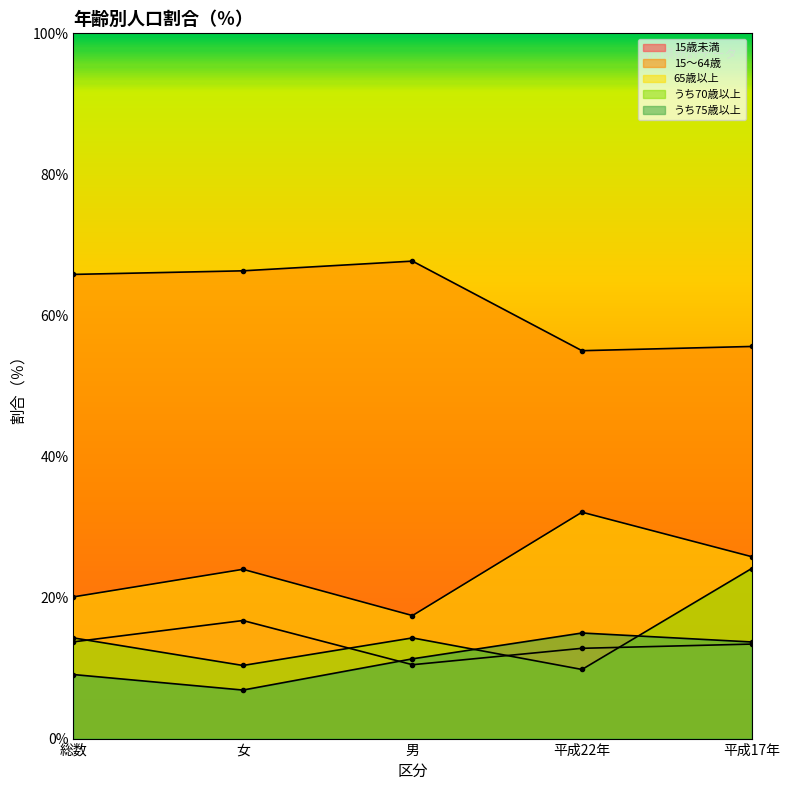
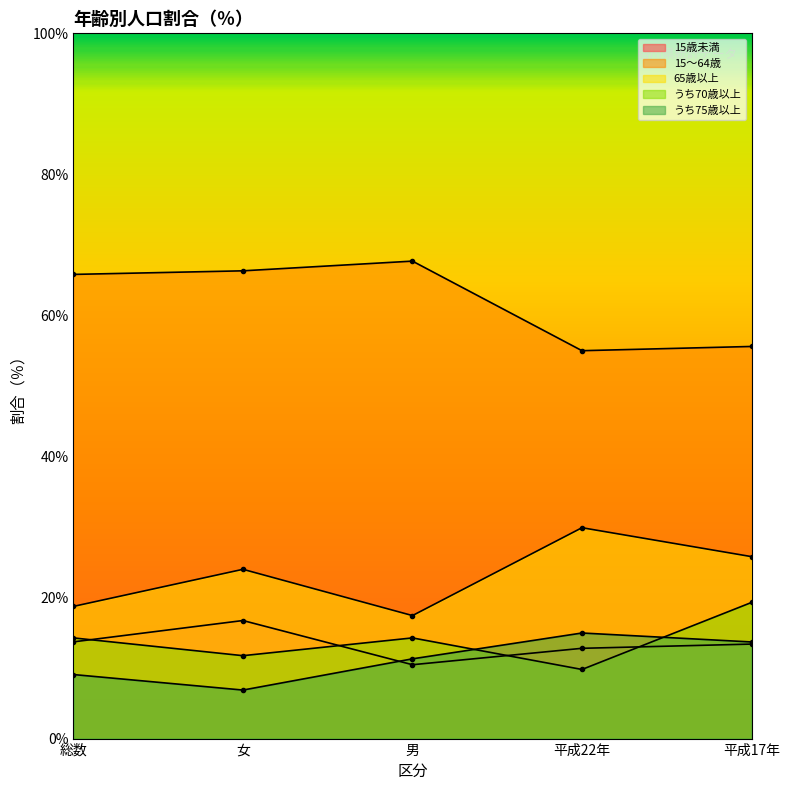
  {
    "15歳未満": {
      "総数": "14%",
      "女": "17%",
      "男": "10%",
      "平成22年": "13%"
    },
    "15～64歳": {
      "総数": "66%",
      "女": "66%",
      "男": "68%",
      "平成22年": "55%",
      "平成17年": "56%"
    },
    "65歳以上": {
-     "総数": "20%",
+     "総数": "19%",
      "女": "24%",
      "男": "17%",
-     "平成22年": "32%",
+     "平成22年": "30%",
      "平成17年": "26%"
    },
    "うち70歳以上": {
      "総数": "14%",
-     "女": "10%",
+     "女": "12%",
      "男": "14%",
      "平成22年": "10%",
-     "平成17年": "24%"
+     "平成17年": "19%"
    },
    "うち75歳以上": {
      "総数": "9%",
      "女": "7%",
      "男": "11%",
      "平成22年": "15%"
    }
  }
